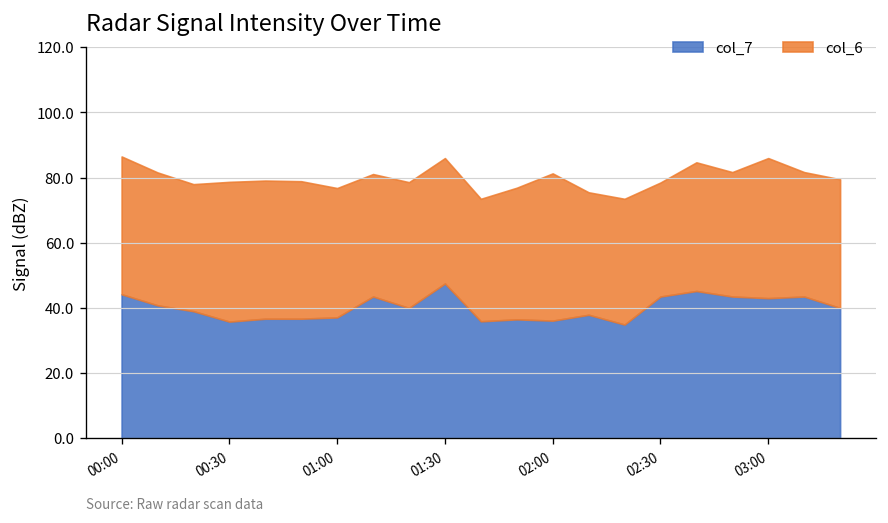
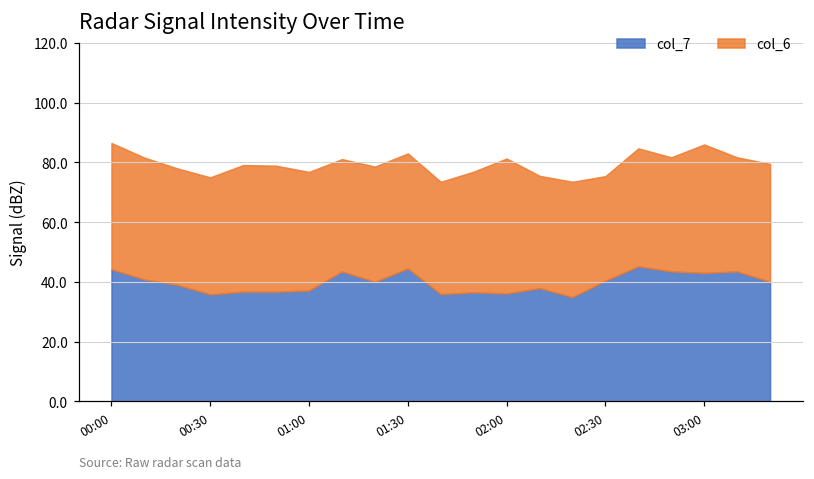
  {
    "col_7": {
      "00:00": 44,
      "00:30": 36,
      "01:00": 37,
-     "01:30": 48,
+     "01:30": 45,
      "02:00": 36,
-     "02:30": 44,
+     "02:30": 40,
      "03:00": 43
    },
    "col_6": {
      "00:00": 42,
-     "00:30": 43,
+     "00:30": 39,
      "01:00": 40,
      "01:30": 39,
      "02:00": 45,
      "02:30": 35,
      "03:00": 43
    }
  }
